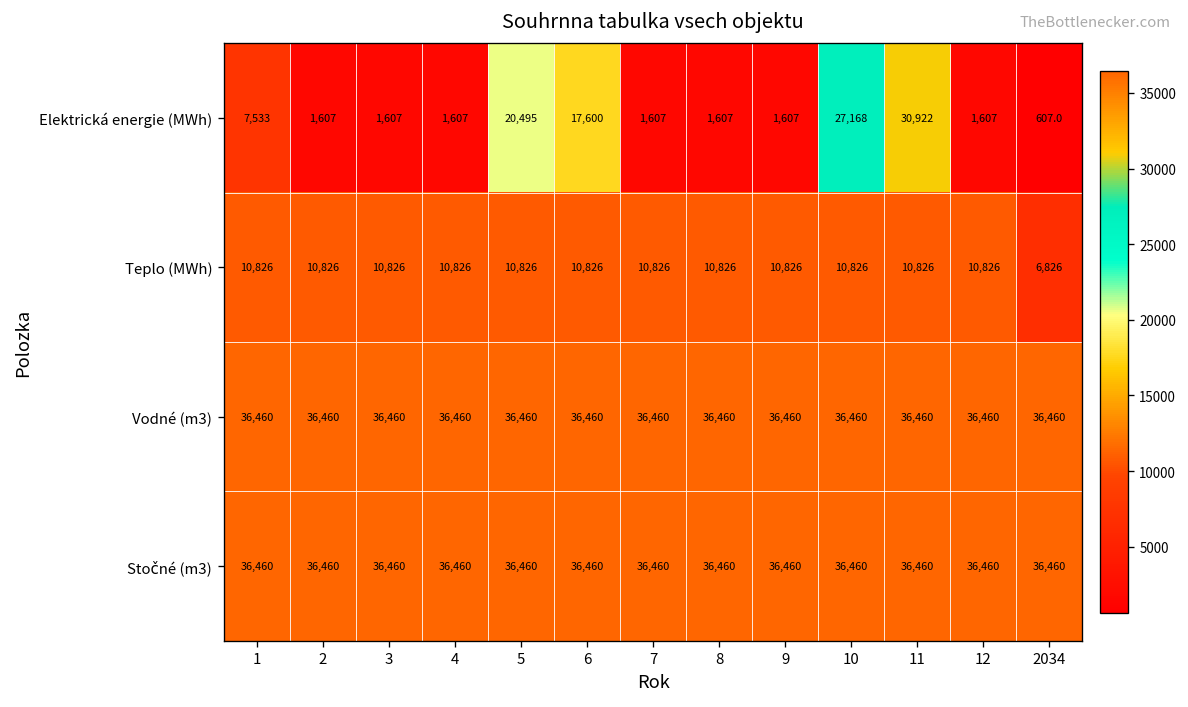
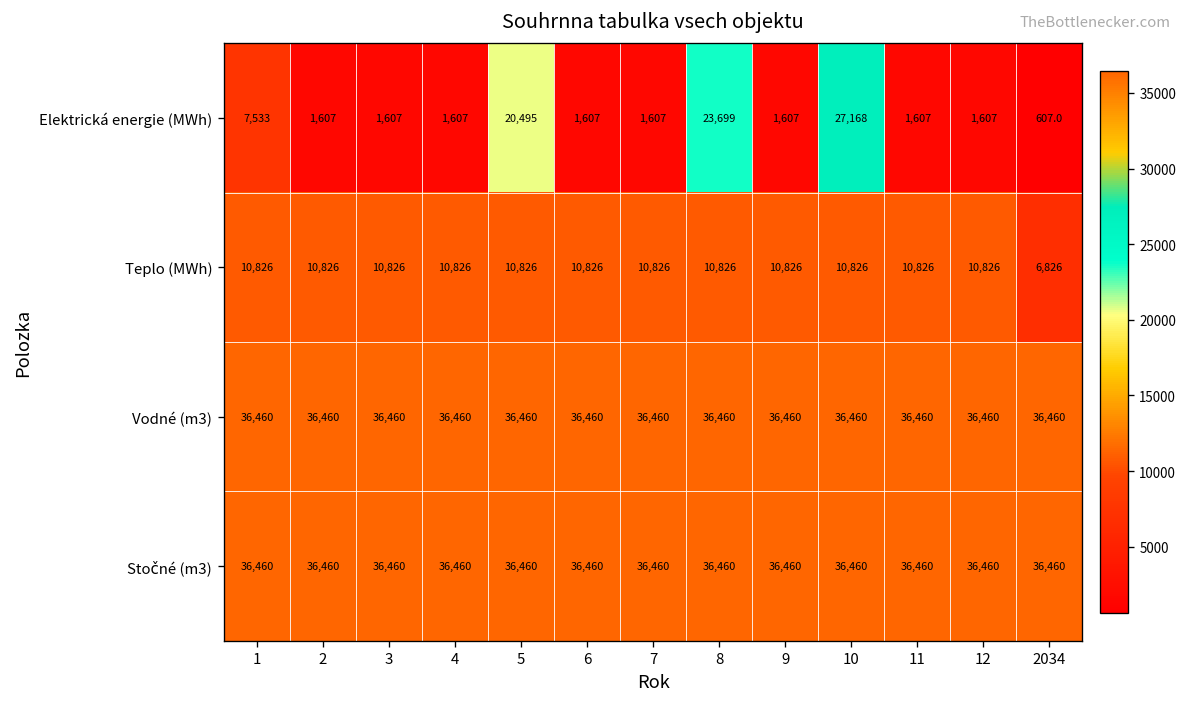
  {
    "Elektrická energie (MWh)": {
      "1": "7,533",
      "2": "1,607",
      "3": "1,607",
      "4": "1,607",
      "5": "20,495",
-     "6": "17,600",
+     "6": "1,607",
      "7": "1,607",
-     "8": "1,607",
+     "8": "23,699",
      "9": "1,607",
      "10": "27,168",
-     "11": "30,922",
+     "11": "1,607",
      "12": "1,607",
      "2034": "607.0"
    },
    "Teplo (MWh)": {
      "1": "10,826",
      "2": "10,826",
      "3": "10,826",
      "4": "10,826",
      "5": "10,826",
      "6": "10,826",
      "7": "10,826",
      "8": "10,826",
      "9": "10,826",
      "10": "10,826",
      "11": "10,826",
      "12": "10,826",
      "2034": "6,826"
    },
    "Vodné (m3)": {
      "1": "36,460",
      "2": "36,460",
      "3": "36,460",
      "4": "36,460",
      "5": "36,460",
      "6": "36,460",
      "7": "36,460",
      "8": "36,460",
      "9": "36,460",
      "10": "36,460",
      "11": "36,460",
      "12": "36,460",
      "2034": "36,460"
    },
    "Stočné (m3)": {
      "1": "36,460",
      "2": "36,460",
      "3": "36,460",
      "4": "36,460",
      "5": "36,460",
      "6": "36,460",
      "7": "36,460",
      "8": "36,460",
      "9": "36,460",
      "10": "36,460",
      "11": "36,460",
      "12": "36,460",
      "2034": "36,460"
    }
  }
